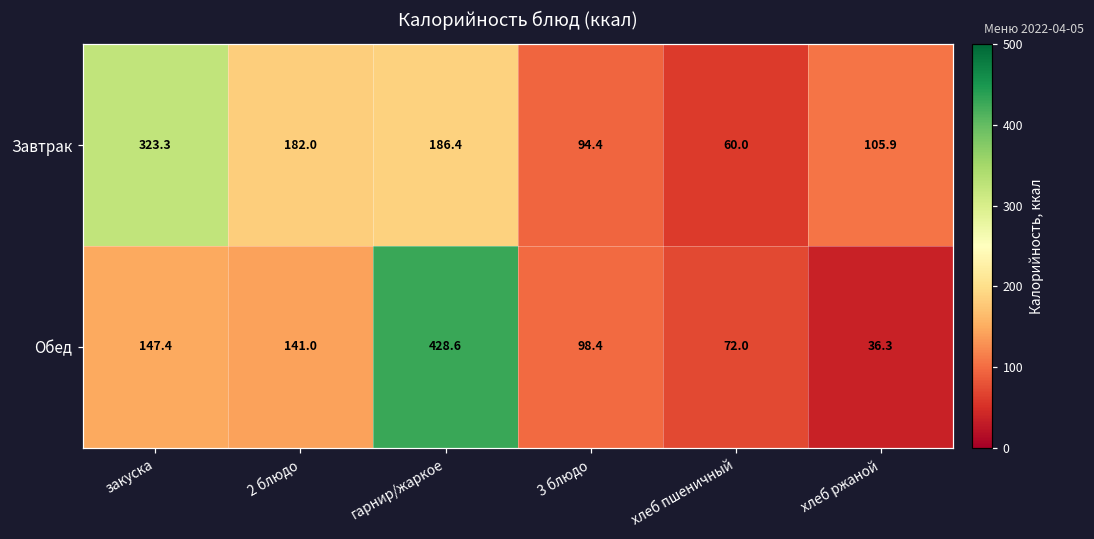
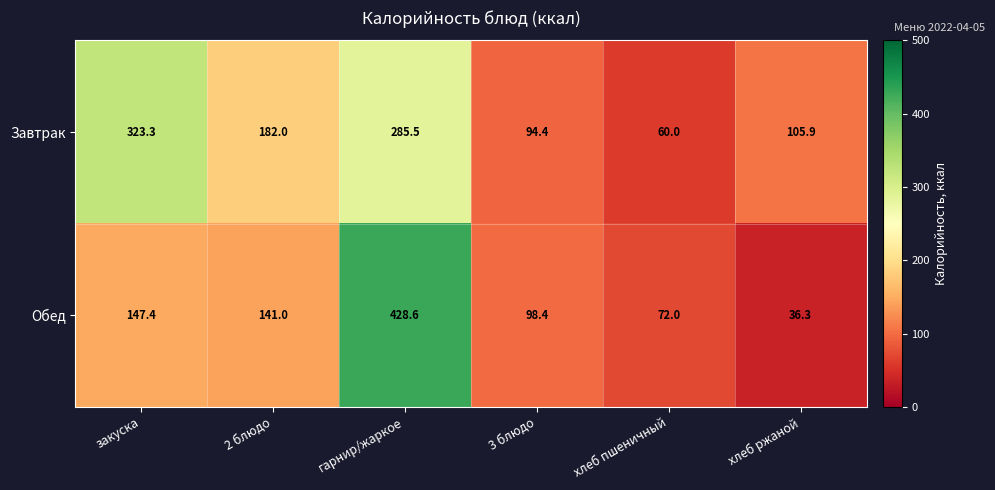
  {
    "Завтрак": {
      "закуска": 323.3,
      "2 блюдо": 182.0,
-     "гарнир/жаркое": 186.4,
+     "гарнир/жаркое": 285.5,
      "3 блюдо": 94.4,
      "хлеб пшеничный": 60.0,
      "хлеб ржаной": 105.9
    },
    "Обед": {
      "закуска": 147.4,
      "2 блюдо": 141.0,
      "гарнир/жаркое": 428.6,
      "3 блюдо": 98.4,
      "хлеб пшеничный": 72.0,
      "хлеб ржаной": 36.3
    }
  }
